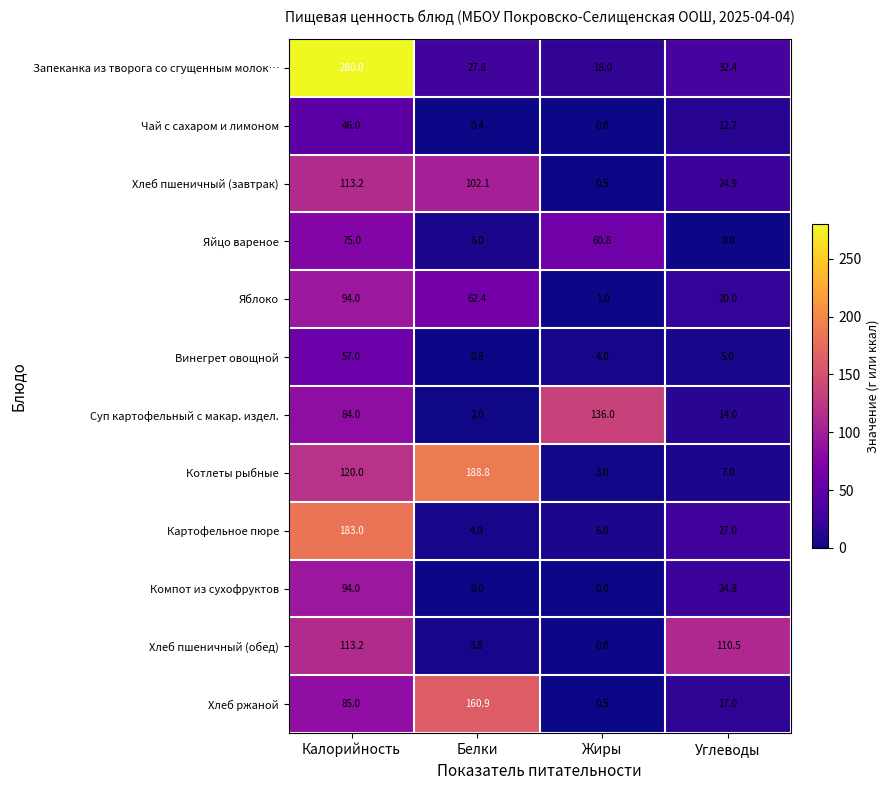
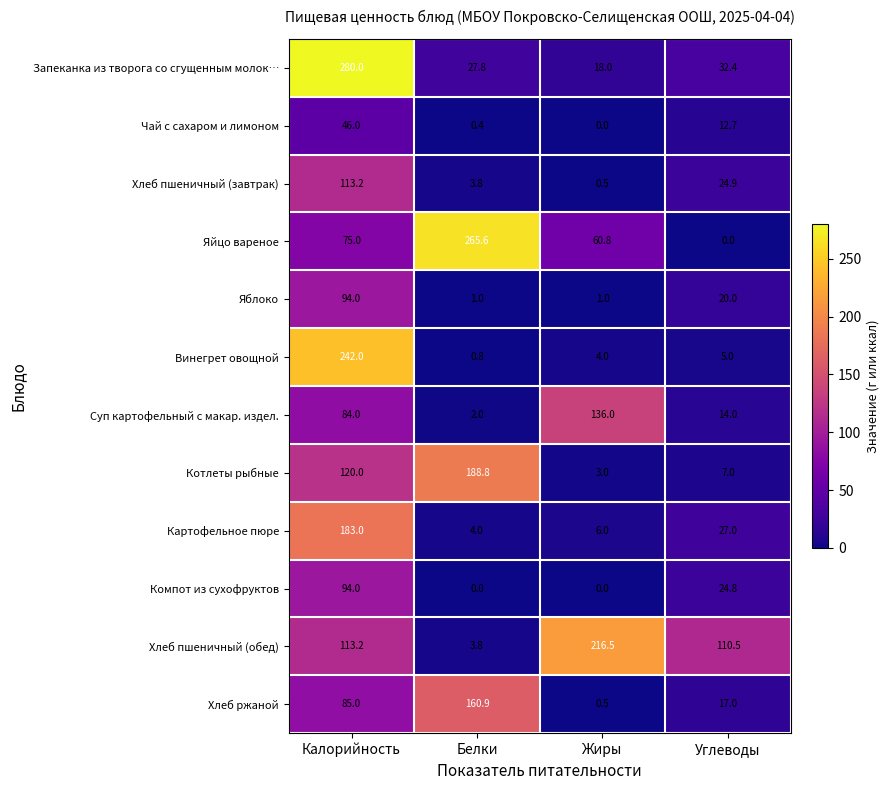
  {
    "Запеканка из творога со сгущенным молок…": {
      "Калорийность": 280.0,
      "Белки": 27.8,
      "Жиры": 18.0,
      "Углеводы": 32.4
    },
    "Чай с сахаром и лимоном": {
      "Калорийность": 46.0,
      "Белки": 0.4,
      "Жиры": 0.0,
      "Углеводы": 12.7
    },
    "Хлеб пшеничный (завтрак)": {
      "Калорийность": 113.2,
-     "Белки": 102.1,
+     "Белки": 3.8,
      "Жиры": 0.5,
      "Углеводы": 24.9
    },
    "Яйцо вареное": {
      "Калорийность": 75.0,
-     "Белки": 6.0,
+     "Белки": 265.6,
      "Жиры": 60.8,
      "Углеводы": 0.0
    },
    "Яблоко": {
      "Калорийность": 94.0,
-     "Белки": 62.4,
+     "Белки": 1.0,
      "Жиры": 1.0,
      "Углеводы": 20.0
    },
    "Винегрет овощной": {
-     "Калорийность": 57.0,
+     "Калорийность": 242.0,
      "Белки": 0.8,
      "Жиры": 4.0,
      "Углеводы": 5.0
    },
    "Суп картофельный с макар. издел.": {
      "Калорийность": 84.0,
      "Белки": 2.0,
      "Жиры": 136.0,
      "Углеводы": 14.0
    },
    "Котлеты рыбные": {
      "Калорийность": 120.0,
      "Белки": 188.8,
      "Жиры": 3.0,
      "Углеводы": 7.0
    },
    "Картофельное пюре": {
      "Калорийность": 183.0,
      "Белки": 4.0,
      "Жиры": 6.0,
      "Углеводы": 27.0
    },
    "Компот из сухофруктов": {
      "Калорийность": 94.0,
      "Белки": 0.0,
      "Жиры": 0.0,
      "Углеводы": 24.8
    },
    "Хлеб пшеничный (обед)": {
      "Калорийность": 113.2,
      "Белки": 3.8,
-     "Жиры": 0.0,
+     "Жиры": 216.5,
      "Углеводы": 110.5
    },
    "Хлеб ржаной": {
      "Калорийность": 85.0,
      "Белки": 160.9,
      "Жиры": 0.5,
      "Углеводы": 17.0
    }
  }
